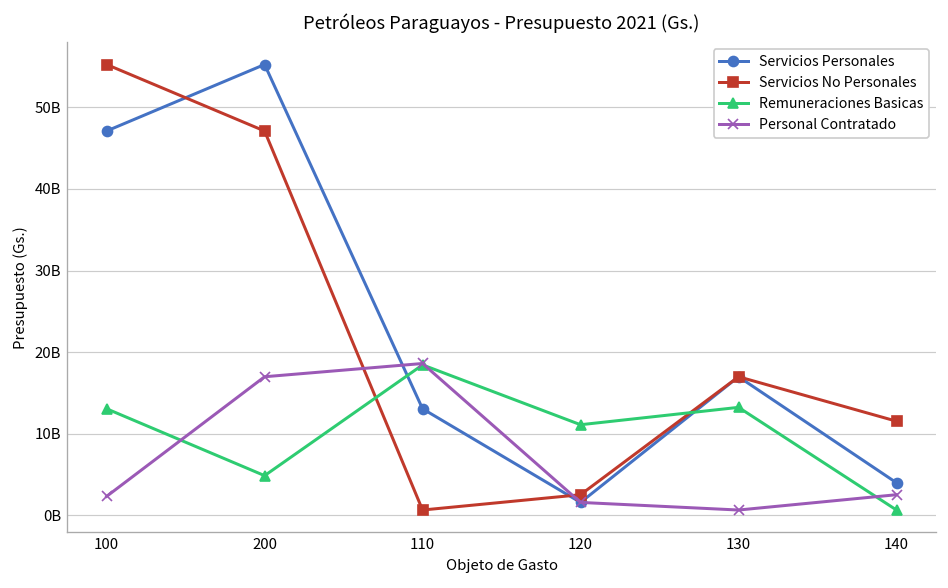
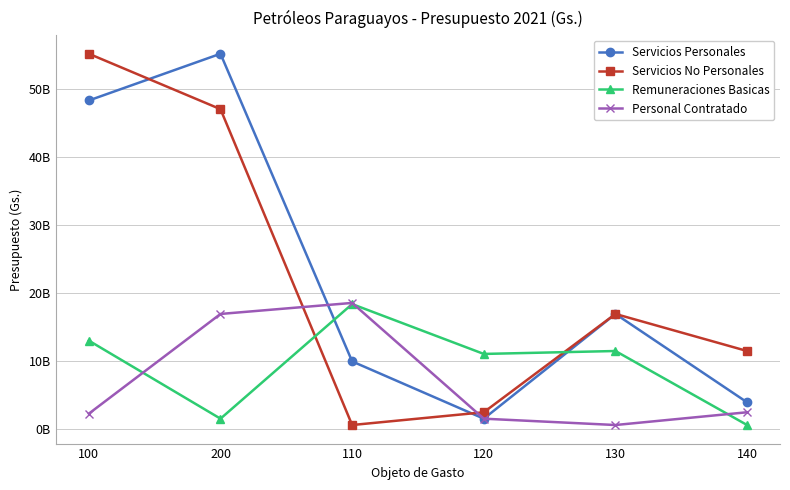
  {
    "Servicios Personales": {
-     "100": 47000000000,
+     "100": 48000000000,
      "200": 55000000000,
-     "110": 13000000000,
+     "110": 10000000000,
      "140": 4000000000
    },
    "Servicios No Personales": {
      "100": 55000000000,
      "200": 47000000000,
      "110": 1000000000,
      "120": 3000000000,
      "140": 12000000000
    },
    "Remuneraciones Basicas": {
      "100": 13000000000,
-     "200": 5000000000,
+     "200": 2000000000,
      "120": 11000000000,
-     "130": 13000000000,
+     "130": 12000000000,
      "140": 1000000000
    },
    "Personal Contratado": {
      "100": 2000000000,
      "200": 17000000000,
      "130": 1000000000,
      "140": 3000000000
    }
  }
